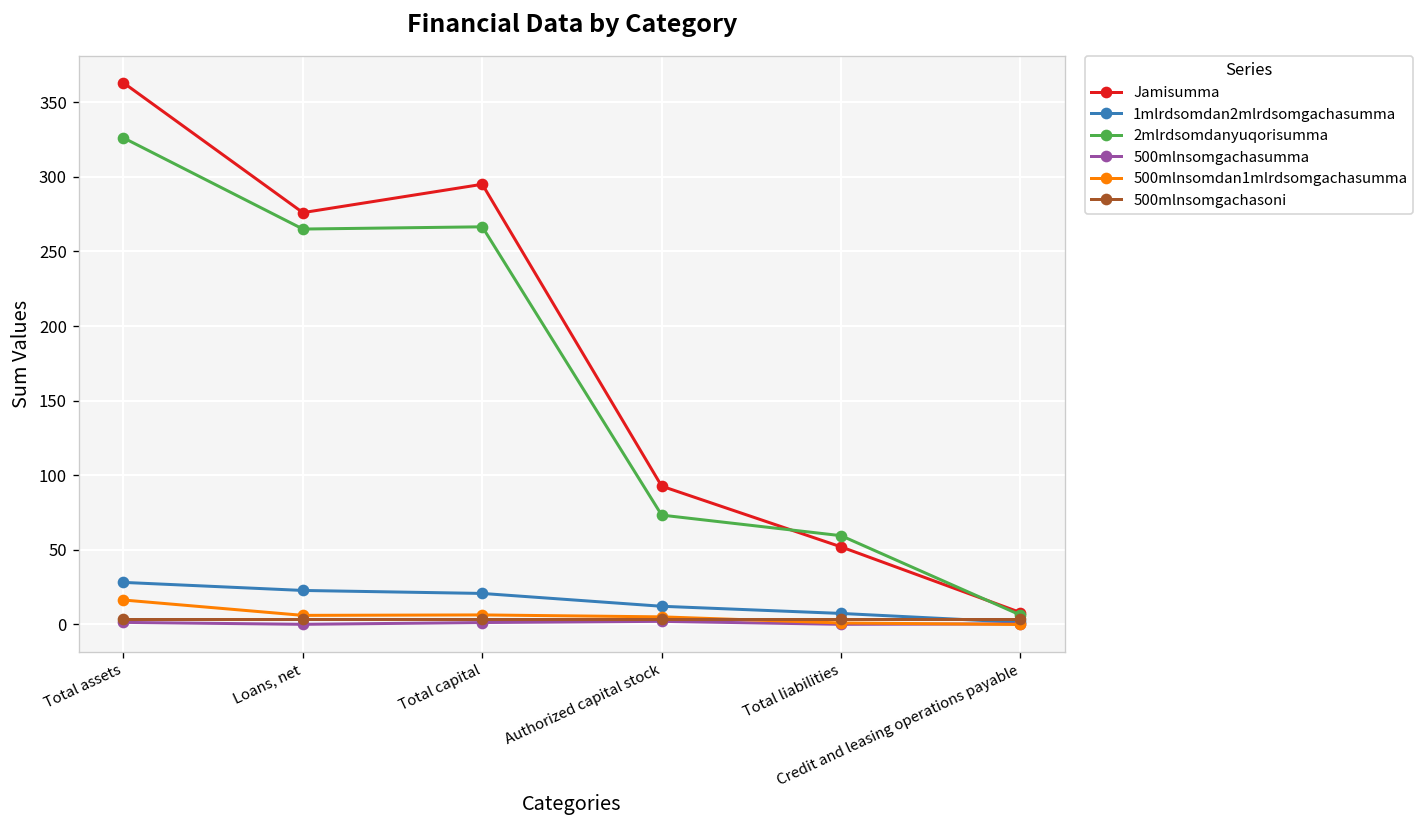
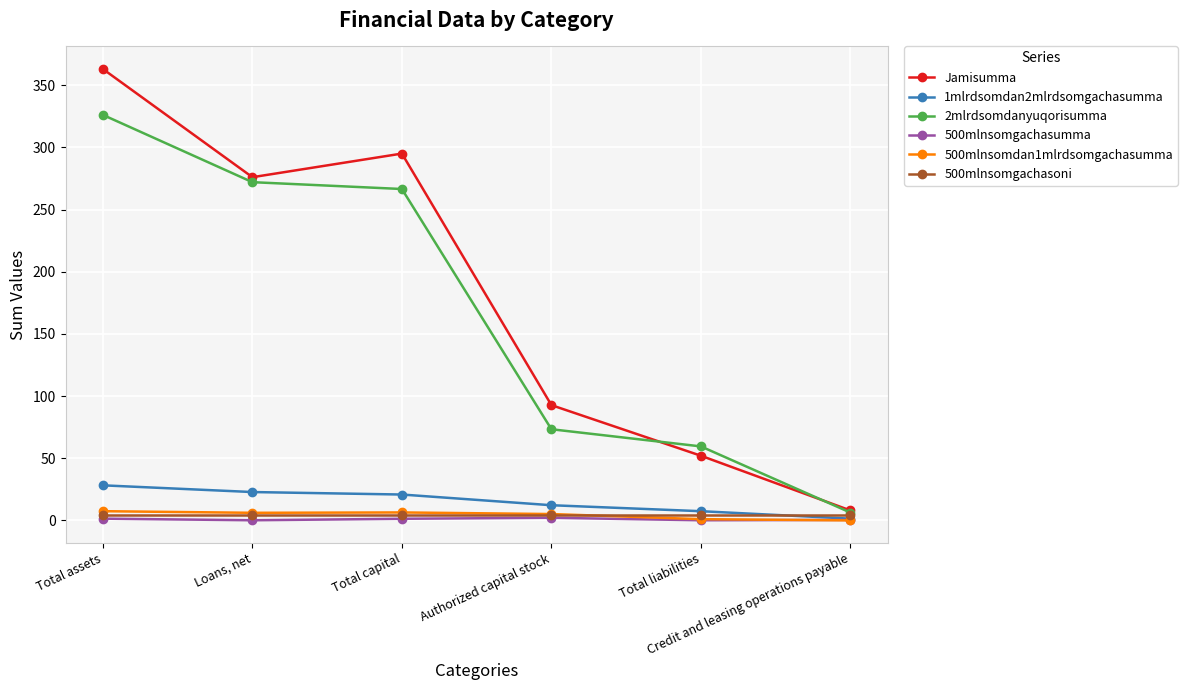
  {
    "Jamisumma": {
      "Total assets": 363,
      "Loans, net": 276,
      "Total capital": 295,
      "Authorized capital stock": 93,
      "Total liabilities": 52
    },
    "1mlrdsomdan2mlrdsomgachasumma": {
      "Total assets": 28,
      "Loans, net": 23,
      "Total capital": 21,
      "Authorized capital stock": 12,
      "Total liabilities": 7
    },
    "2mlrdsomdanyuqorisumma": {
      "Total assets": 326,
-     "Loans, net": 265,
+     "Loans, net": 272,
      "Total capital": 267,
      "Authorized capital stock": 73,
      "Total liabilities": 60
    },
    "500mlnsomgachasumma": {
      "Total assets": 1,
      "Loans, net": 0,
      "Total capital": 1
    },
    "500mlnsomdan1mlrdsomgachasumma": {
-     "Total assets": 16,
+     "Total assets": 7,
      "Loans, net": 6,
      "Total capital": 6
    },
    "500mlnsomgachasoni": {
      "Total assets": 4,
      "Loans, net": 4,
      "Total capital": 4,
      "Total liabilities": 4,
      "Credit and leasing operations payable": 4
    }
  }
